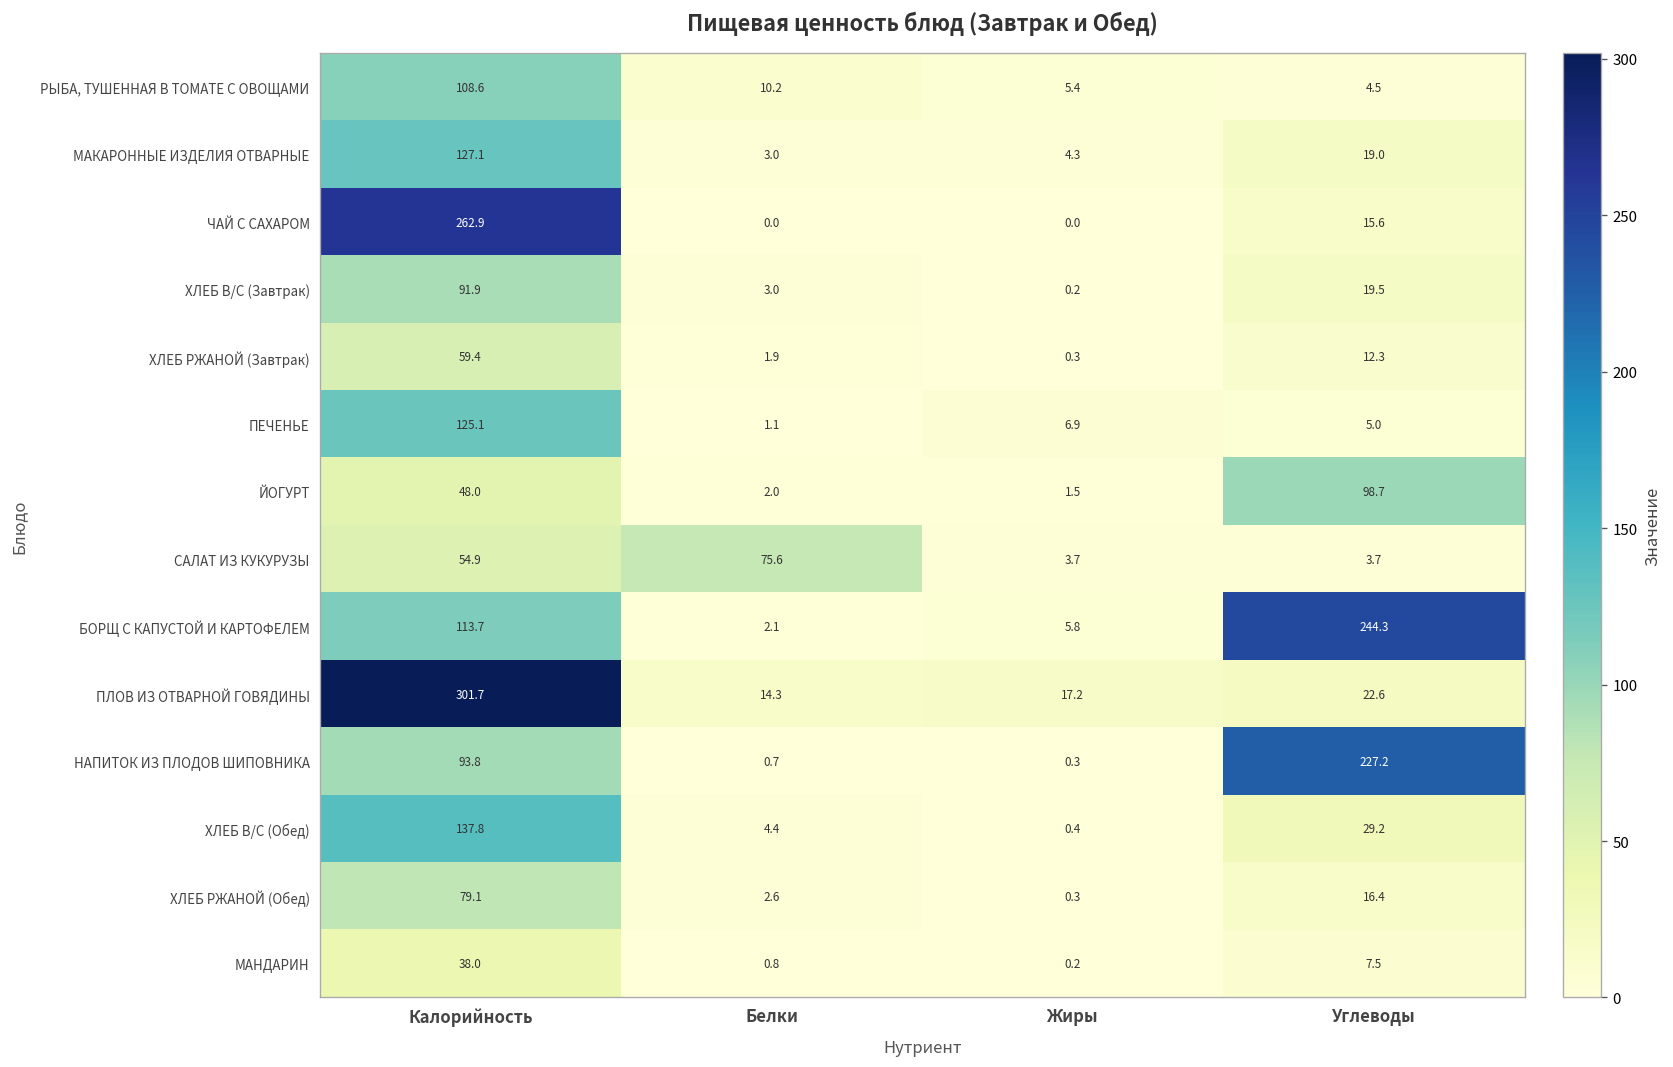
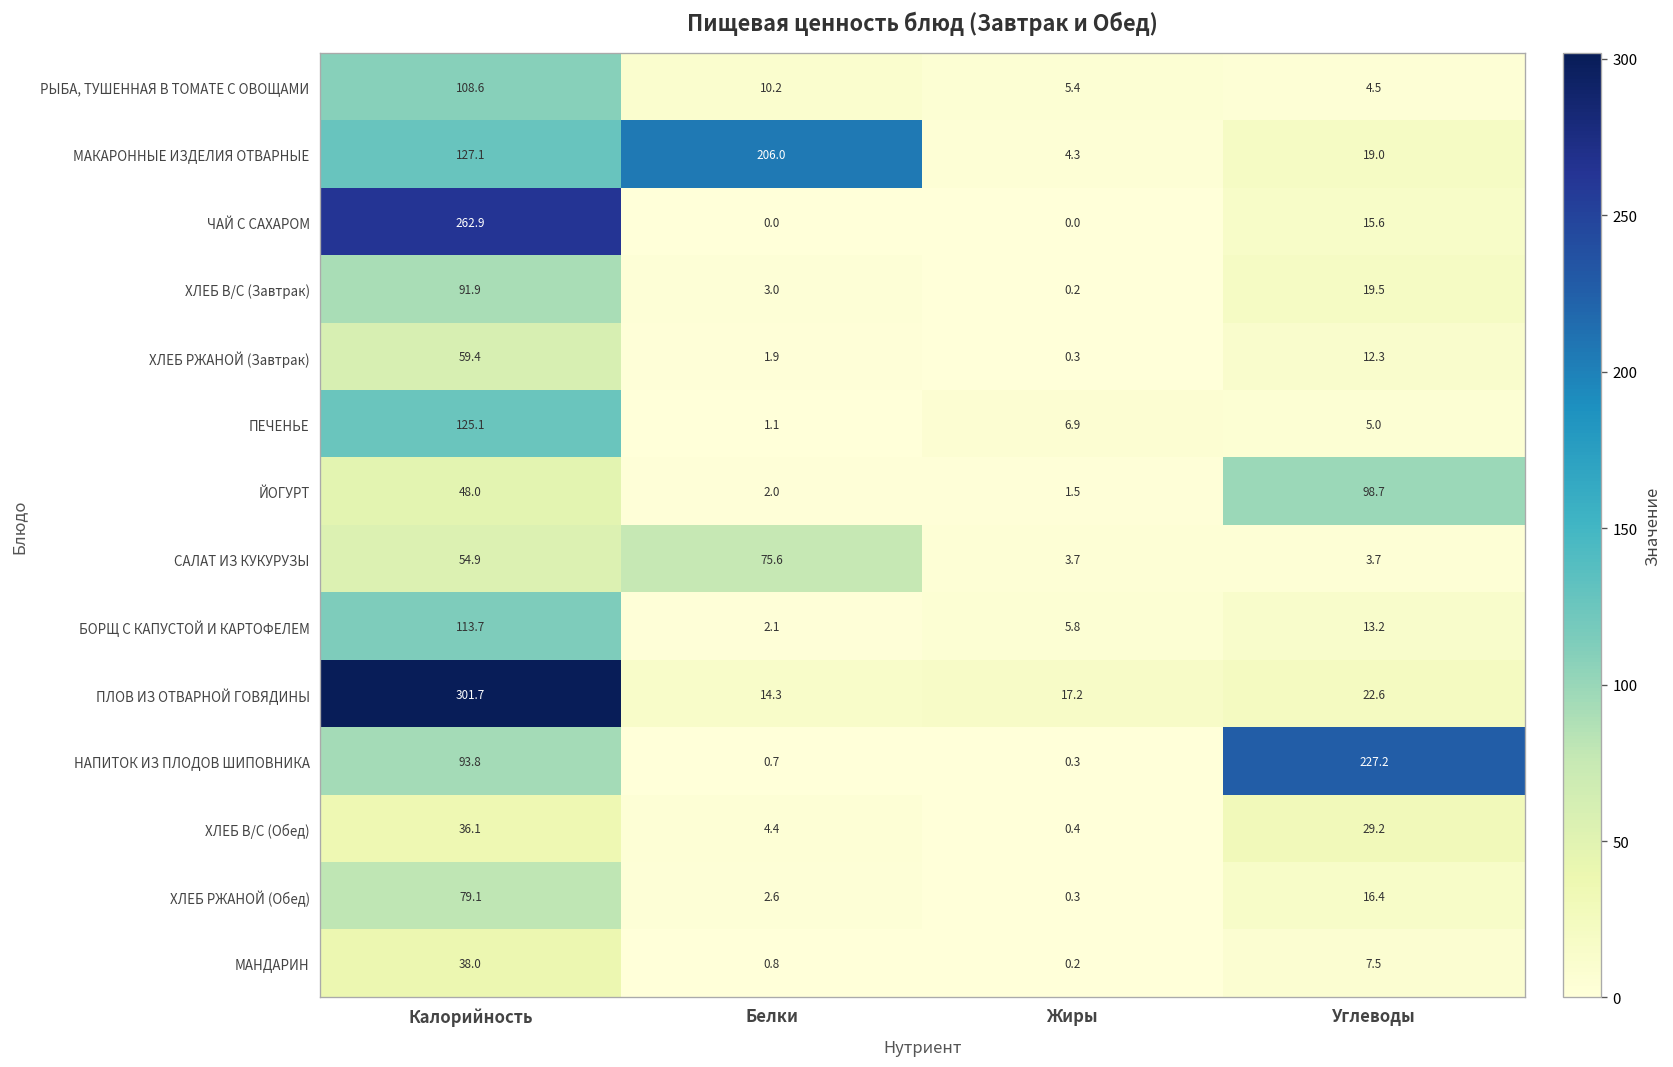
  {
    "РЫБА, ТУШЕННАЯ В ТОМАТЕ С ОВОЩАМИ": {
      "Калорийность": 108.6,
      "Белки": 10.2,
      "Жиры": 5.4,
      "Углеводы": 4.5
    },
    "МАКАРОННЫЕ ИЗДЕЛИЯ ОТВАРНЫЕ": {
      "Калорийность": 127.1,
-     "Белки": 3.0,
+     "Белки": 206.0,
      "Жиры": 4.3,
      "Углеводы": 19.0
    },
    "ЧАЙ С САХАРОМ": {
      "Калорийность": 262.9,
      "Белки": 0.0,
      "Жиры": 0.0,
      "Углеводы": 15.6
    },
    "ХЛЕБ В/С (Завтрак)": {
      "Калорийность": 91.9,
      "Белки": 3.0,
      "Жиры": 0.2,
      "Углеводы": 19.5
    },
    "ХЛЕБ РЖАНОЙ (Завтрак)": {
      "Калорийность": 59.4,
      "Белки": 1.9,
      "Жиры": 0.3,
      "Углеводы": 12.3
    },
    "ПЕЧЕНЬЕ": {
      "Калорийность": 125.1,
      "Белки": 1.1,
      "Жиры": 6.9,
      "Углеводы": 5.0
    },
    "ЙОГУРТ": {
      "Калорийность": 48.0,
      "Белки": 2.0,
      "Жиры": 1.5,
      "Углеводы": 98.7
    },
    "САЛАТ ИЗ КУКУРУЗЫ": {
      "Калорийность": 54.9,
      "Белки": 75.6,
      "Жиры": 3.7,
      "Углеводы": 3.7
    },
    "БОРЩ С КАПУСТОЙ И КАРТОФЕЛЕМ": {
      "Калорийность": 113.7,
      "Белки": 2.1,
      "Жиры": 5.8,
-     "Углеводы": 244.3
+     "Углеводы": 13.2
    },
    "ПЛОВ ИЗ ОТВАРНОЙ ГОВЯДИНЫ": {
      "Калорийность": 301.7,
      "Белки": 14.3,
      "Жиры": 17.2,
      "Углеводы": 22.6
    },
    "НАПИТОК ИЗ ПЛОДОВ ШИПОВНИКА": {
      "Калорийность": 93.8,
      "Белки": 0.7,
      "Жиры": 0.3,
      "Углеводы": 227.2
    },
    "ХЛЕБ В/С (Обед)": {
-     "Калорийность": 137.8,
+     "Калорийность": 36.1,
      "Белки": 4.4,
      "Жиры": 0.4,
      "Углеводы": 29.2
    },
    "ХЛЕБ РЖАНОЙ (Обед)": {
      "Калорийность": 79.1,
      "Белки": 2.6,
      "Жиры": 0.3,
      "Углеводы": 16.4
    },
    "МАНДАРИН": {
      "Калорийность": 38.0,
      "Белки": 0.8,
      "Жиры": 0.2,
      "Углеводы": 7.5
    }
  }
